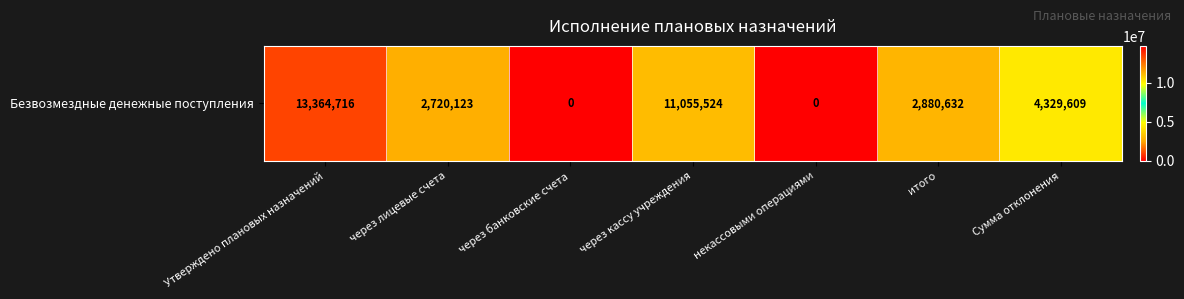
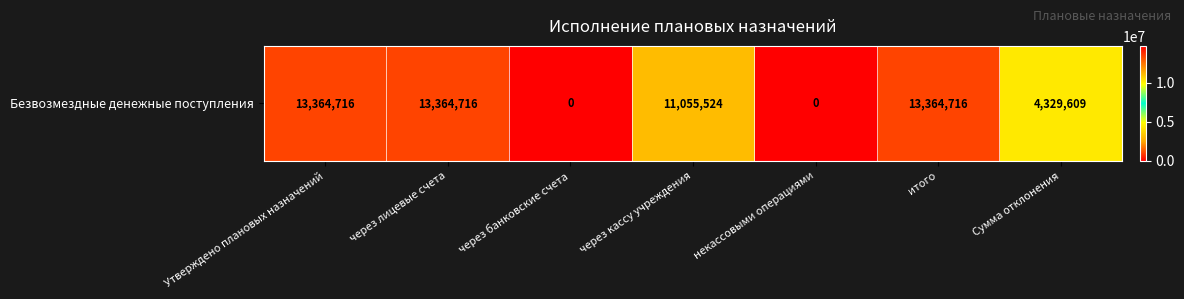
  {
    "Безвозмездные денежные поступления": {
      "Утверждено плановых назначений": "13,364,716",
-     "через лицевые счета": "2,720,123",
+     "через лицевые счета": "13,364,716",
      "через банковские счета": "0",
      "через кассу учреждения": "11,055,524",
      "некассовыми операциями": "0",
-     "итого": "2,880,632",
+     "итого": "13,364,716",
      "Сумма отклонения": "4,329,609"
    }
  }
